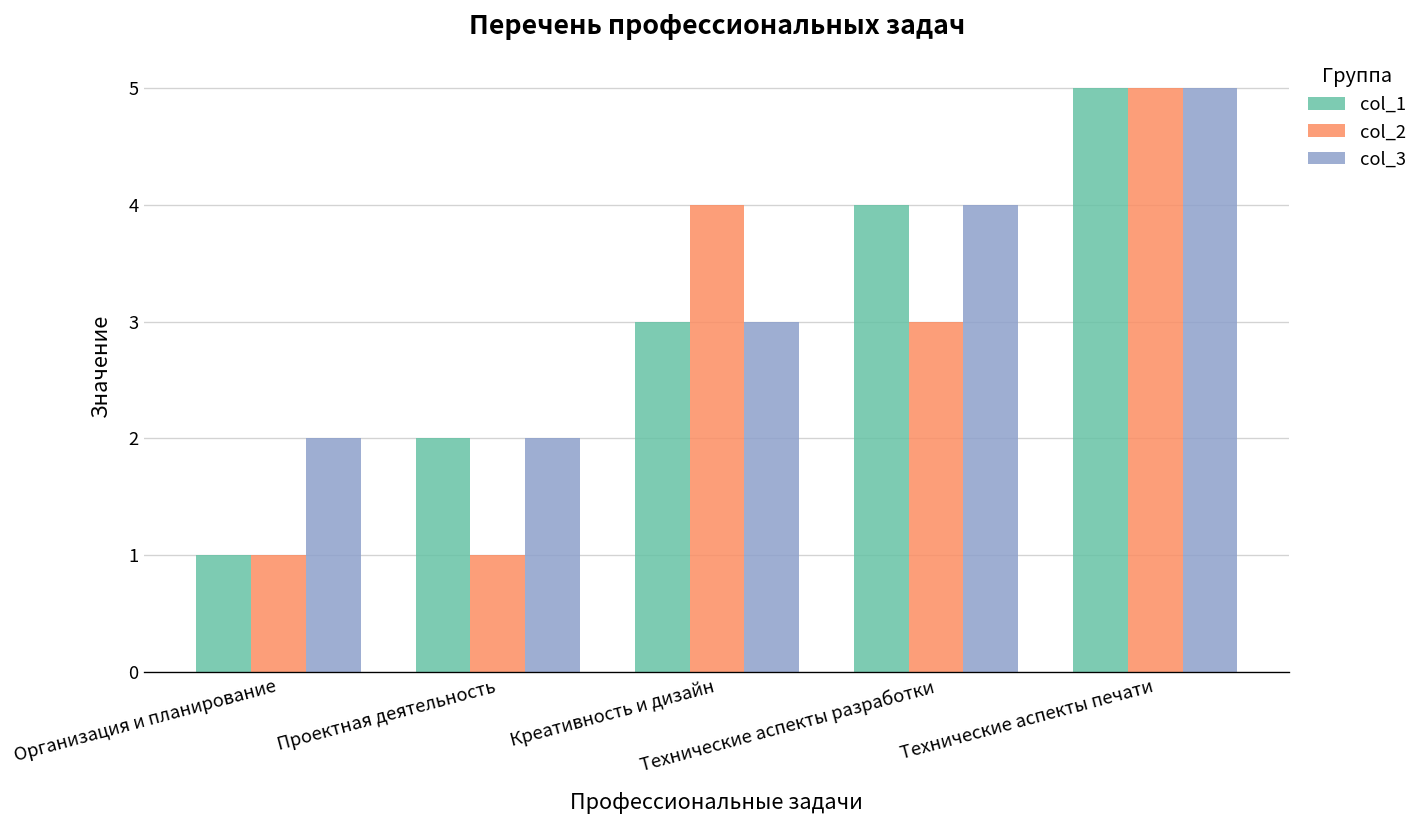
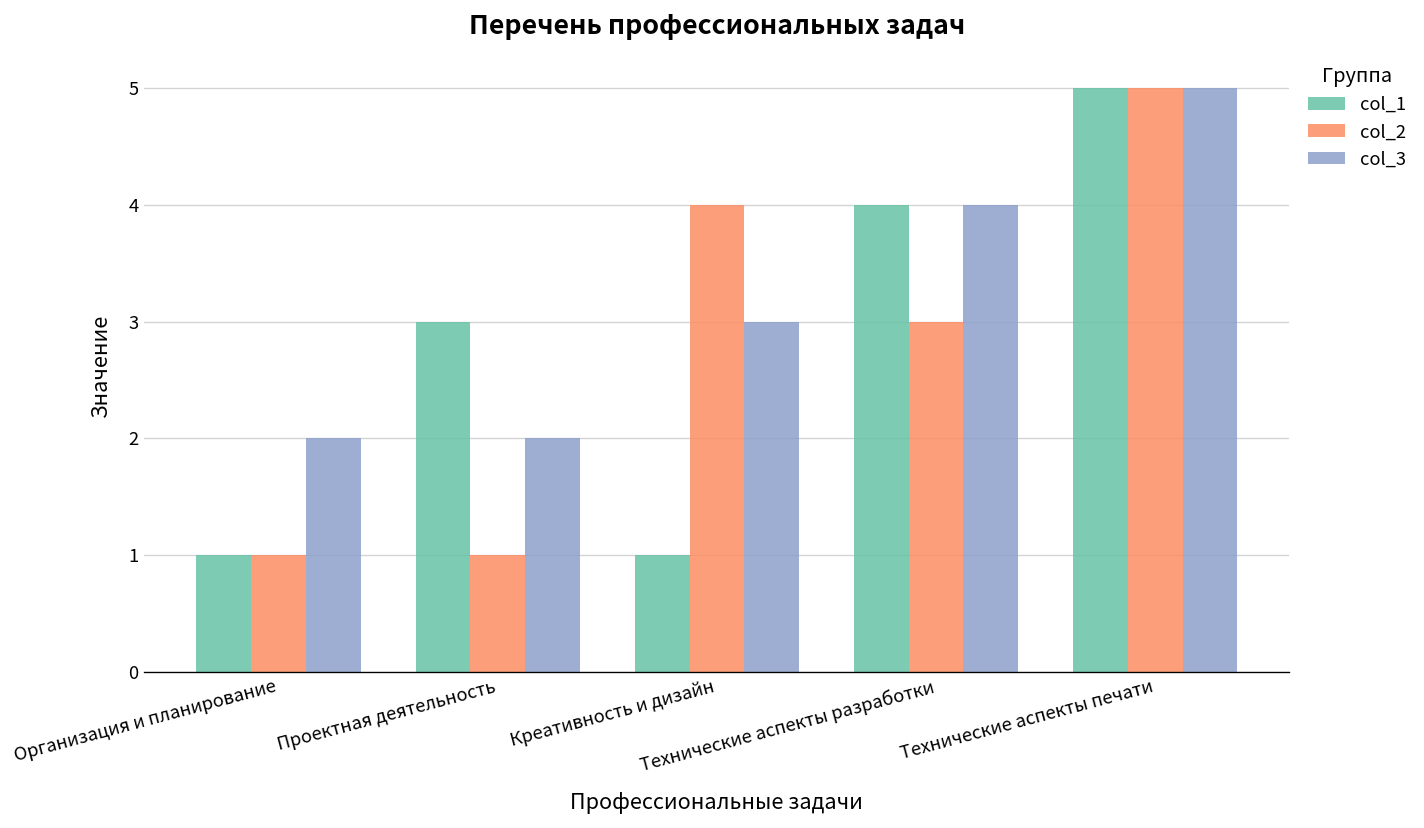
  {
    "col_1": {
      "Организация и планирование": 1,
-     "Проектная деятельность": 2,
-     "Креативность и дизайн": 3,
+     "Проектная деятельность": 3,
+     "Креативность и дизайн": 1,
      "Технические аспекты разработки": 4,
      "Технические аспекты печати": 5
    },
    "col_2": {
      "Организация и планирование": 1,
      "Проектная деятельность": 1,
      "Креативность и дизайн": 4,
      "Технические аспекты разработки": 3,
      "Технические аспекты печати": 5
    },
    "col_3": {
      "Организация и планирование": 2,
      "Проектная деятельность": 2,
      "Креативность и дизайн": 3,
      "Технические аспекты разработки": 4,
      "Технические аспекты печати": 5
    }
  }
